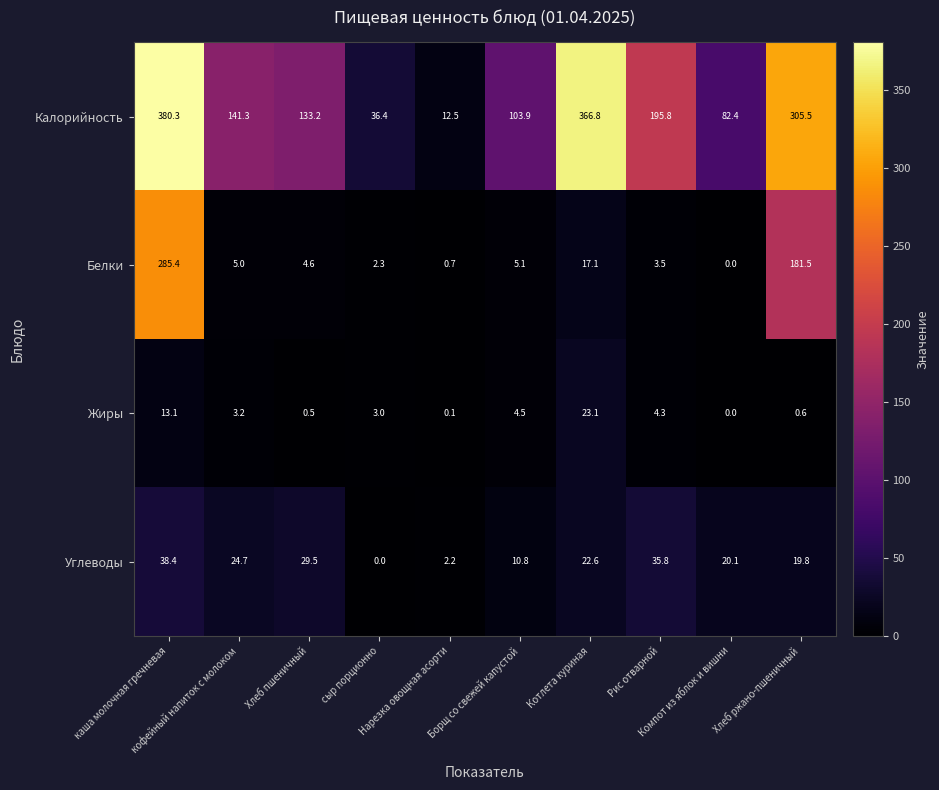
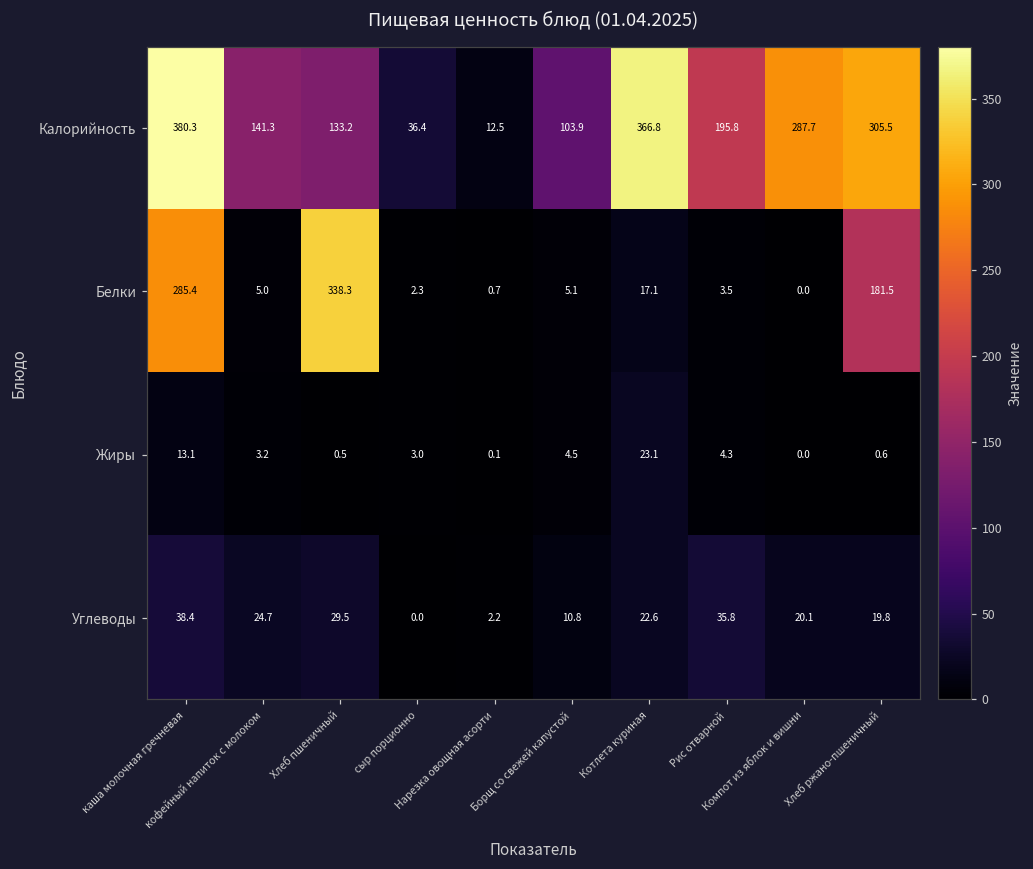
  {
    "Калорийность": {
      "каша молочная гречневая": 380.3,
      "кофейный напиток с молоком": 141.3,
      "Хлеб пшеничный": 133.2,
      "сыр порционно": 36.4,
      "Нарезка овощная асорти": 12.5,
      "Борщ со свежей капустой": 103.9,
      "Котлета куриная": 366.8,
      "Рис отварной": 195.8,
-     "Компот из яблок и вишни": 82.4,
+     "Компот из яблок и вишни": 287.7,
      "Хлеб ржано-пшеничный": 305.5
    },
    "Белки": {
      "каша молочная гречневая": 285.4,
      "кофейный напиток с молоком": 5.0,
-     "Хлеб пшеничный": 4.6,
+     "Хлеб пшеничный": 338.3,
      "сыр порционно": 2.3,
      "Нарезка овощная асорти": 0.7,
      "Борщ со свежей капустой": 5.1,
      "Котлета куриная": 17.1,
      "Рис отварной": 3.5,
      "Компот из яблок и вишни": 0.0,
      "Хлеб ржано-пшеничный": 181.5
    },
    "Жиры": {
      "каша молочная гречневая": 13.1,
      "кофейный напиток с молоком": 3.2,
      "Хлеб пшеничный": 0.5,
      "сыр порционно": 3.0,
      "Нарезка овощная асорти": 0.1,
      "Борщ со свежей капустой": 4.5,
      "Котлета куриная": 23.1,
      "Рис отварной": 4.3,
      "Компот из яблок и вишни": 0.0,
      "Хлеб ржано-пшеничный": 0.6
    },
    "Углеводы": {
      "каша молочная гречневая": 38.4,
      "кофейный напиток с молоком": 24.7,
      "Хлеб пшеничный": 29.5,
      "сыр порционно": 0.0,
      "Нарезка овощная асорти": 2.2,
      "Борщ со свежей капустой": 10.8,
      "Котлета куриная": 22.6,
      "Рис отварной": 35.8,
      "Компот из яблок и вишни": 20.1,
      "Хлеб ржано-пшеничный": 19.8
    }
  }
